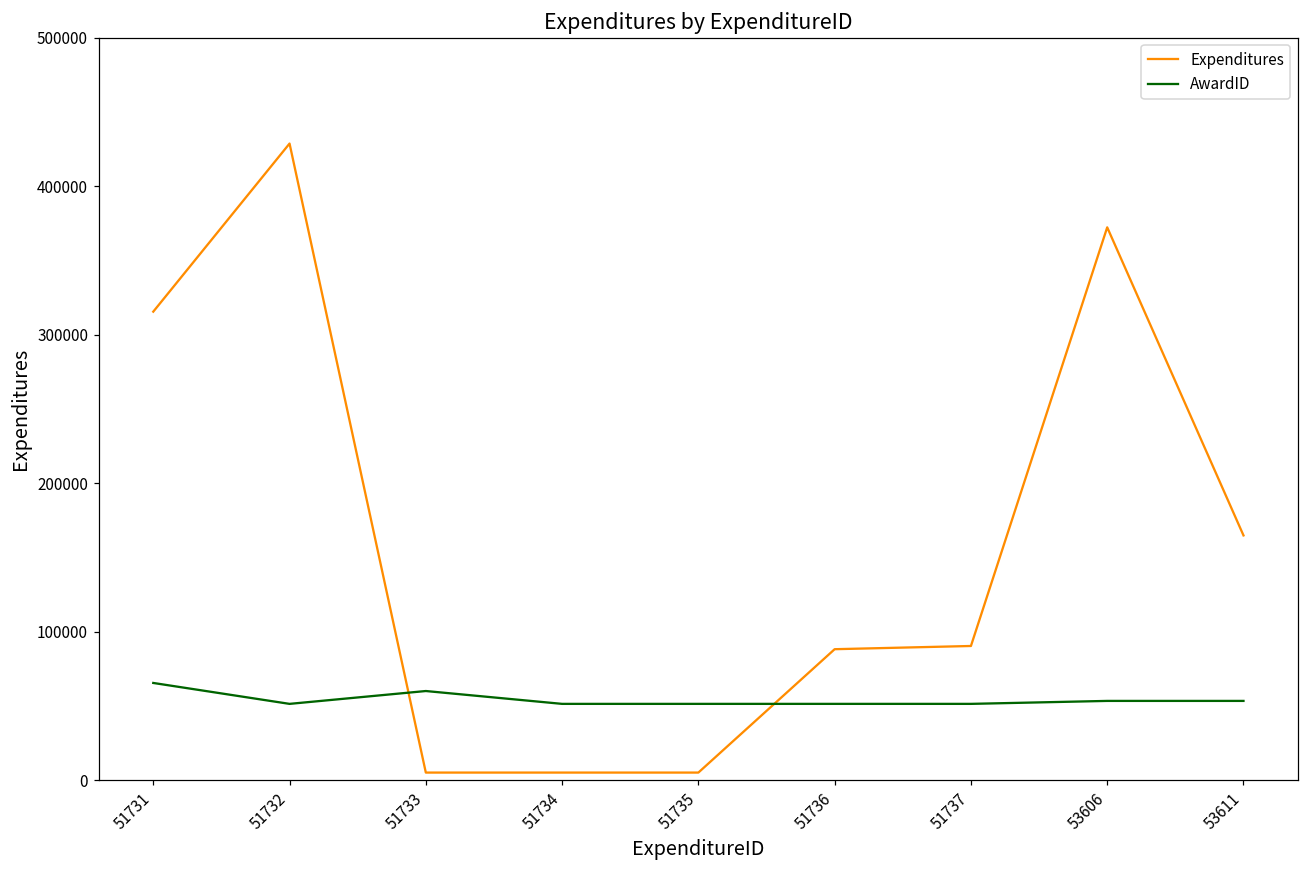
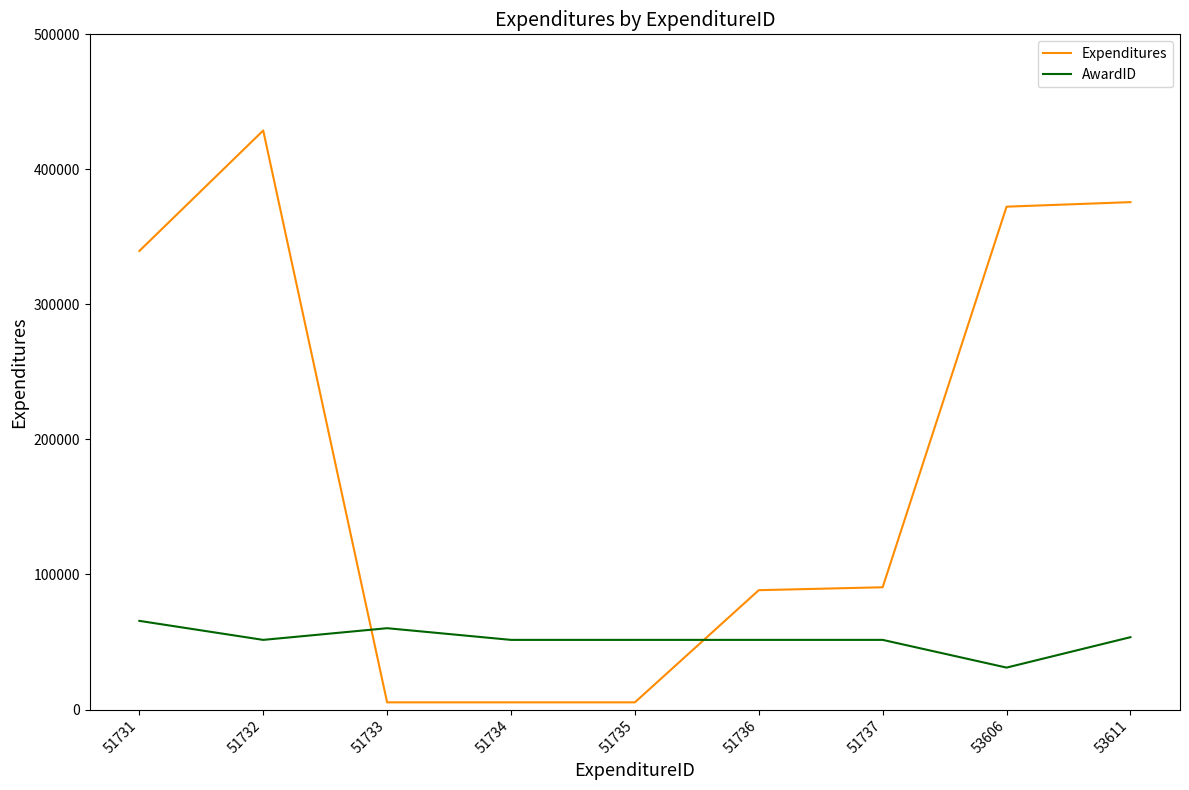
  {
    "Expenditures": {
-     "51731": 316000,
+     "51731": 340000,
      "51732": 429000,
      "51733": 5000,
      "51734": 5000,
      "51735": 5000,
      "51736": 88000,
      "51737": 91000,
      "53606": 372000,
-     "53611": 165000
+     "53611": 376000
    },
    "AwardID": {
      "51731": 66000,
      "51732": 52000,
      "51733": 60000,
      "51734": 52000,
      "51735": 52000,
      "51736": 52000,
      "51737": 52000,
-     "53606": 54000,
+     "53606": 31000,
      "53611": 54000
    }
  }
